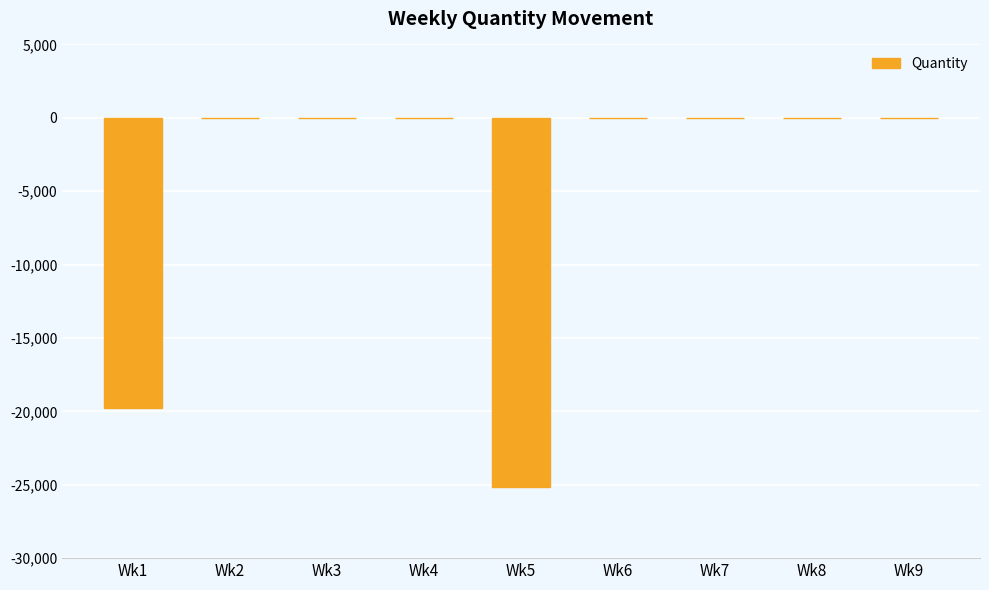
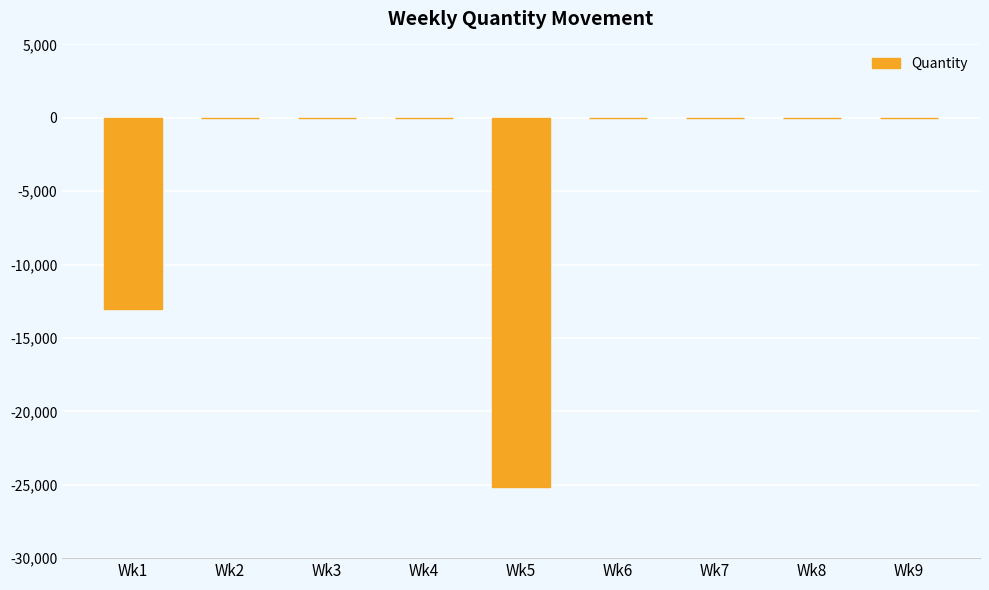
  {
-   "Wk1": "-19,800",
+   "Wk1": "-13,000",
    "Wk2": "0",
    "Wk3": "0",
    "Wk4": "0",
    "Wk5": "-25,200",
    "Wk6": "0",
    "Wk7": "0",
    "Wk8": "0",
    "Wk9": "0"
  }
